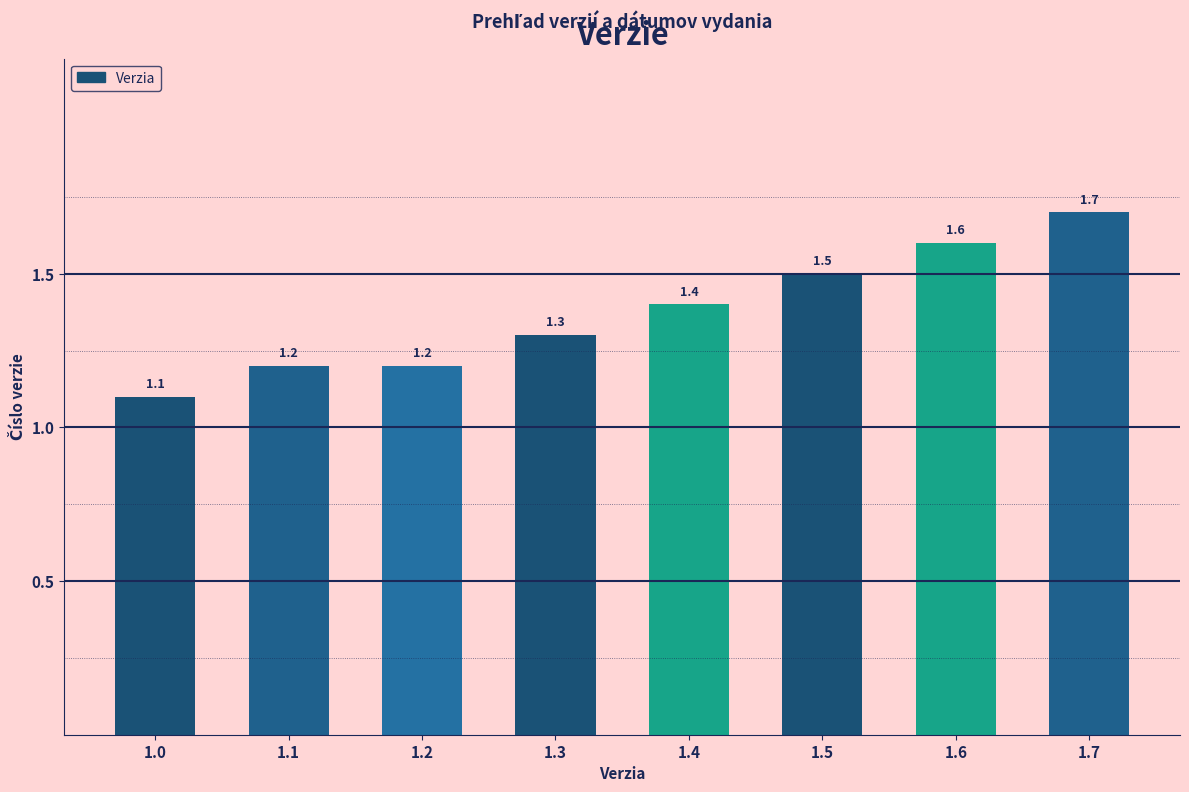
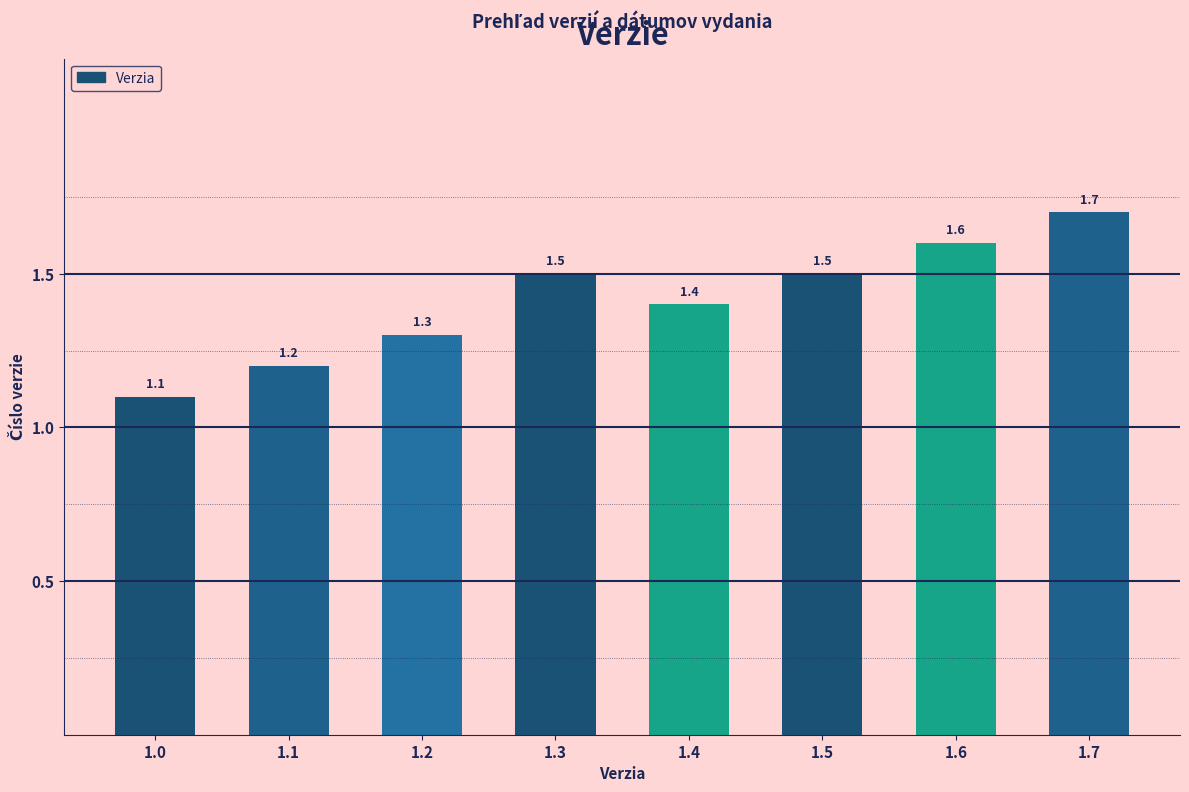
  {
    "1.0": 1.1,
    "1.1": 1.2,
-   "1.2": 1.2,
-   "1.3": 1.3,
+   "1.2": 1.3,
+   "1.3": 1.5,
    "1.4": 1.4,
    "1.5": 1.5,
    "1.6": 1.6,
    "1.7": 1.7
  }
